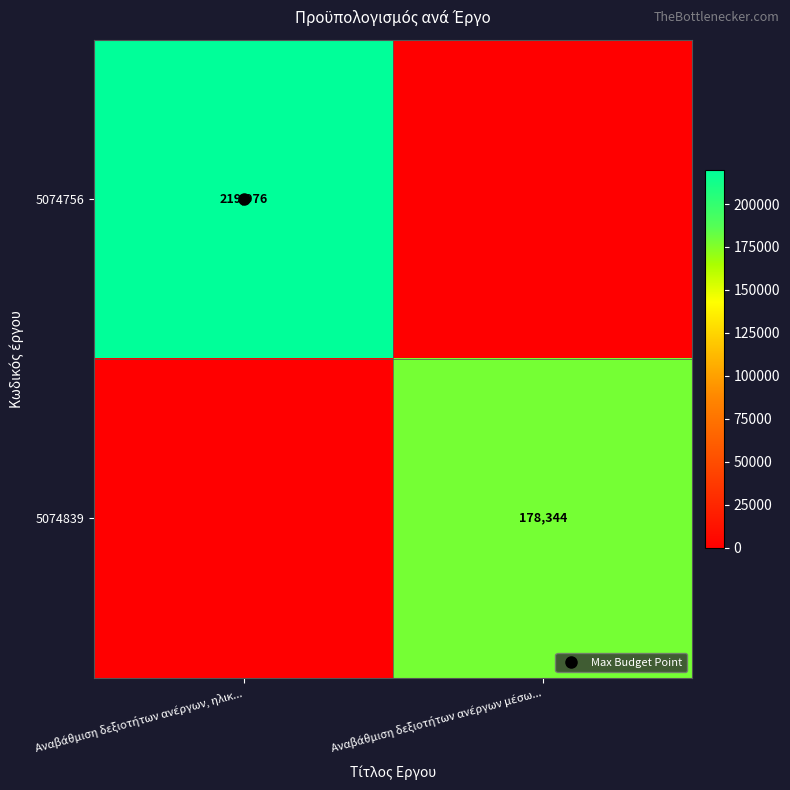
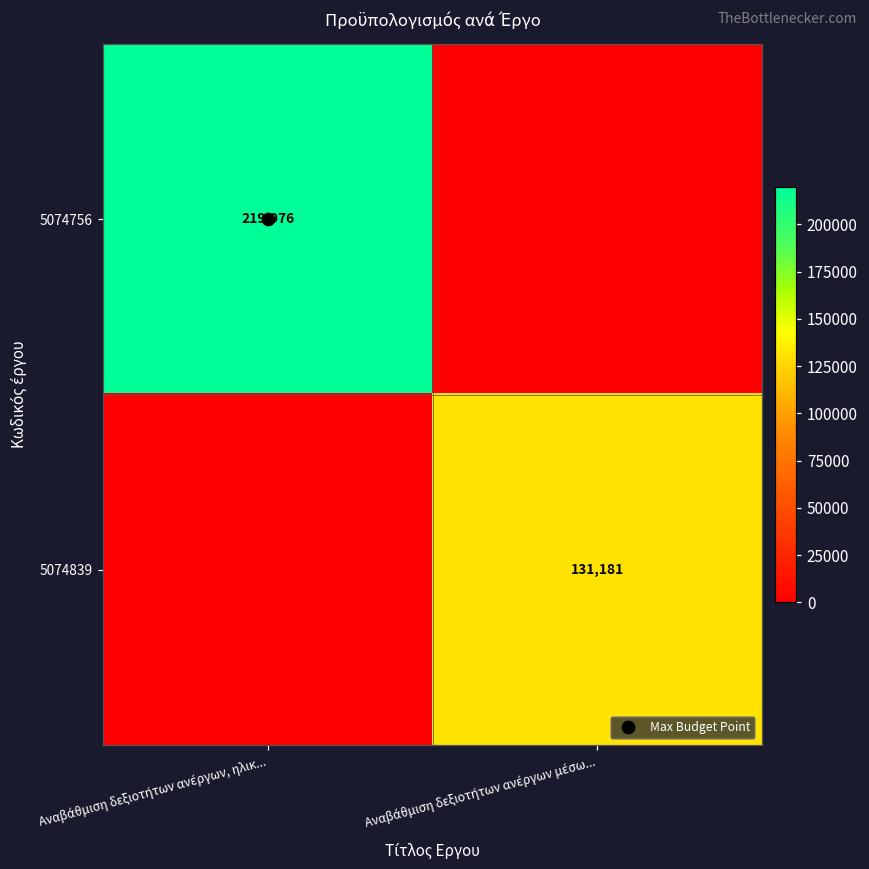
  {
    "5074839": {
-     "Αναβάθμιση δεξιοτήτων ανέργων μέσω...": "178,344"
+     "Αναβάθμιση δεξιοτήτων ανέργων μέσω...": "131,181"
    }
  }
